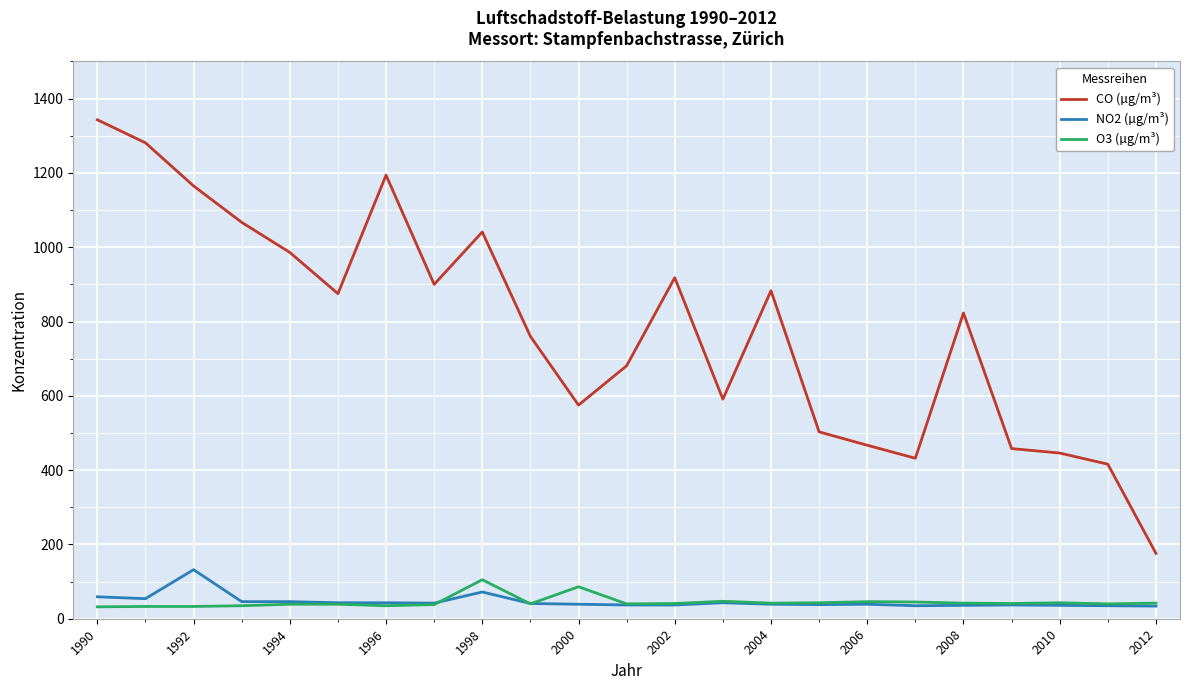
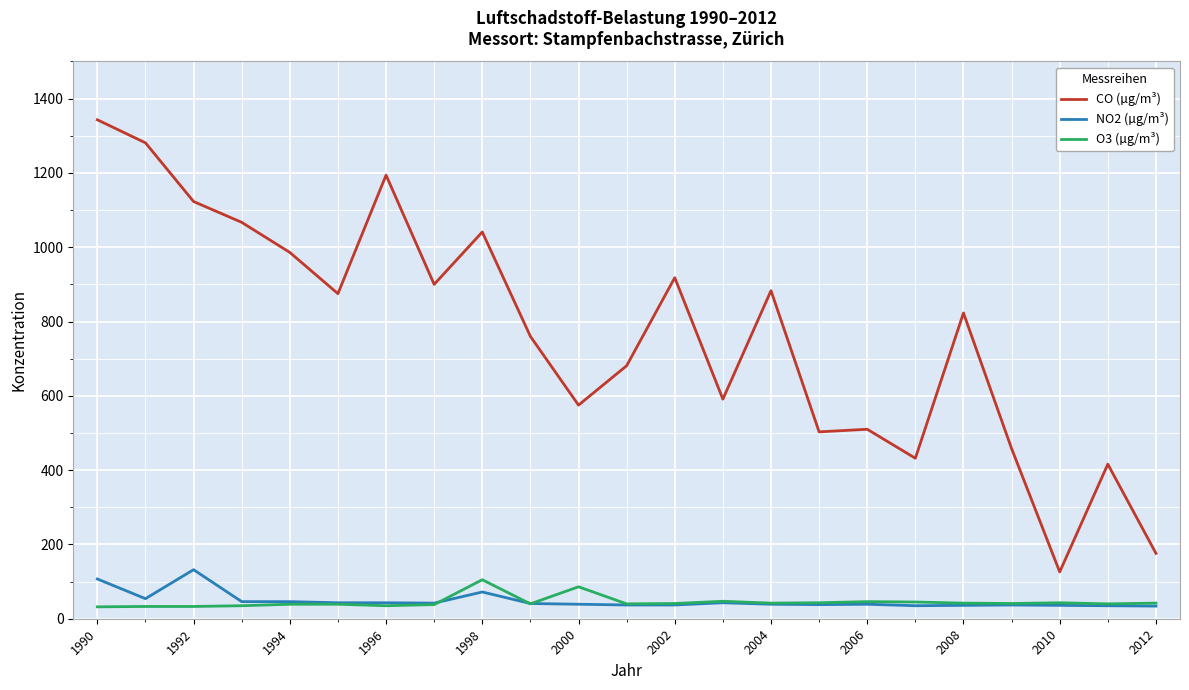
  {
    "CO (µg/m³)": {
      "1990": 1340,
-     "1992": 1170,
+     "1992": 1120,
      "1994": 990,
      "1996": 1190,
      "1998": 1040,
      "2000": 580,
      "2002": 920,
      "2004": 880,
-     "2006": 470,
+     "2006": 510,
      "2008": 820,
-     "2010": 450,
+     "2010": 130,
      "2012": 180
    },
    "NO2 (µg/m³)": {
-     "1990": 60,
+     "1990": 110,
      "1992": 130,
      "1994": 50,
      "1996": 40,
      "1998": 70,
      "2000": 40,
      "2006": 40,
      "2010": 40,
      "2012": 30
    },
    "O3 (µg/m³)": {
      "1990": 30,
      "1992": 30,
      "1994": 40,
      "1996": 40,
      "1998": 110,
      "2000": 90,
      "2006": 50,
      "2010": 40,
      "2012": 40
    }
  }
